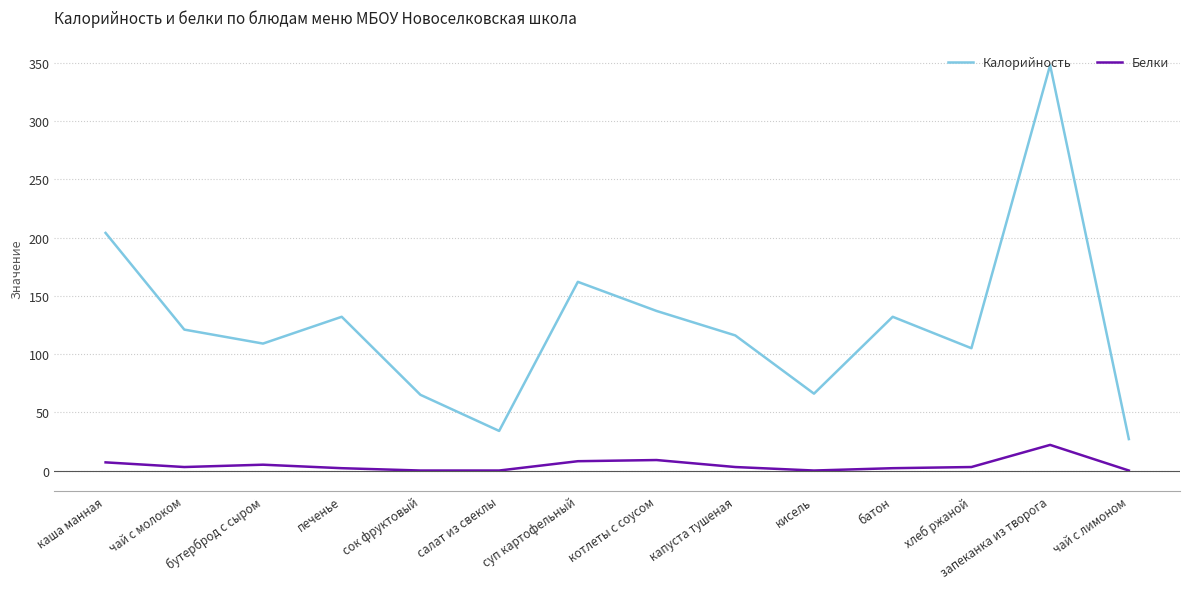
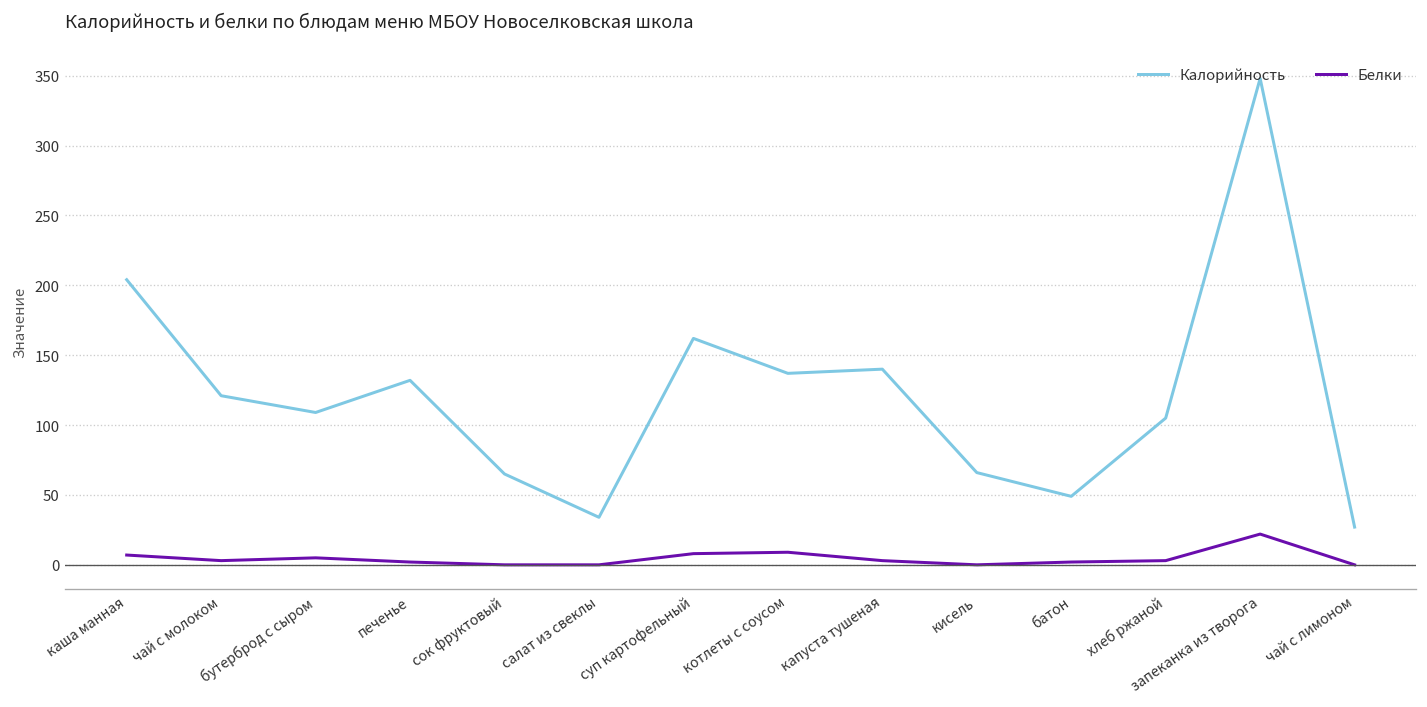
  {
    "Калорийность": {
      "каша манная": 204,
      "чай с молоком": 121,
      "бутерброд с сыром": 109,
      "печенье": 132,
      "сок фруктовый": 65,
      "салат из свеклы": 34,
      "суп картофельный": 162,
      "котлеты с соусом": 137,
-     "капуста тушеная": 116,
+     "капуста тушеная": 140,
      "кисель": 66,
-     "батон": 132,
+     "батон": 49,
      "хлеб ржаной": 105,
      "запеканка из творога": 348,
      "чай с лимоном": 27
    },
    "Белки": {
      "каша манная": 7,
      "чай с молоком": 3,
      "бутерброд с сыром": 5,
      "печенье": 2,
      "сок фруктовый": 0,
      "салат из свеклы": 0,
      "суп картофельный": 8,
      "котлеты с соусом": 9,
      "капуста тушеная": 3,
      "кисель": 0,
      "батон": 2,
      "хлеб ржаной": 3,
      "запеканка из творога": 22,
      "чай с лимоном": 0
    }
  }
